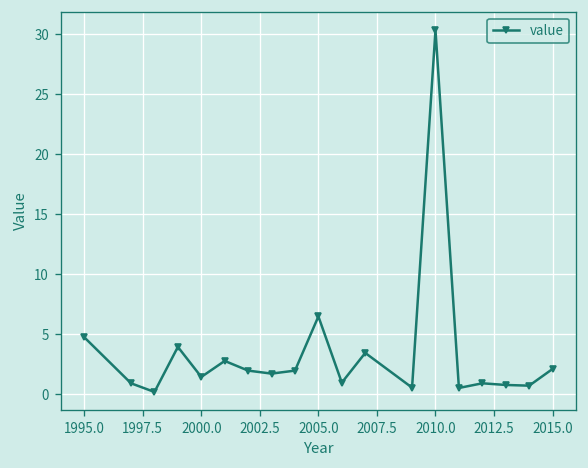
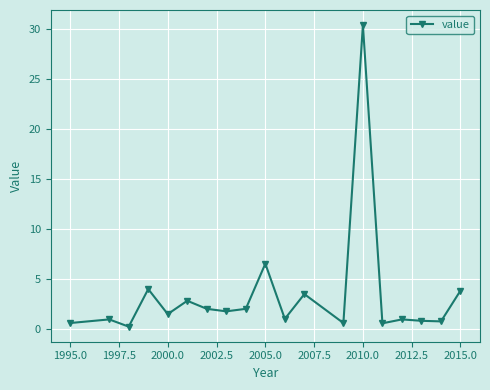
  {
-   "1995.0": 4.8,
+   "1995.0": 0.6,
    "2000.0": 1.5,
    "2005.0": 6.5,
    "2010.0": 30.4,
-   "2015.0": 2.1
+   "2015.0": 3.8
  }
